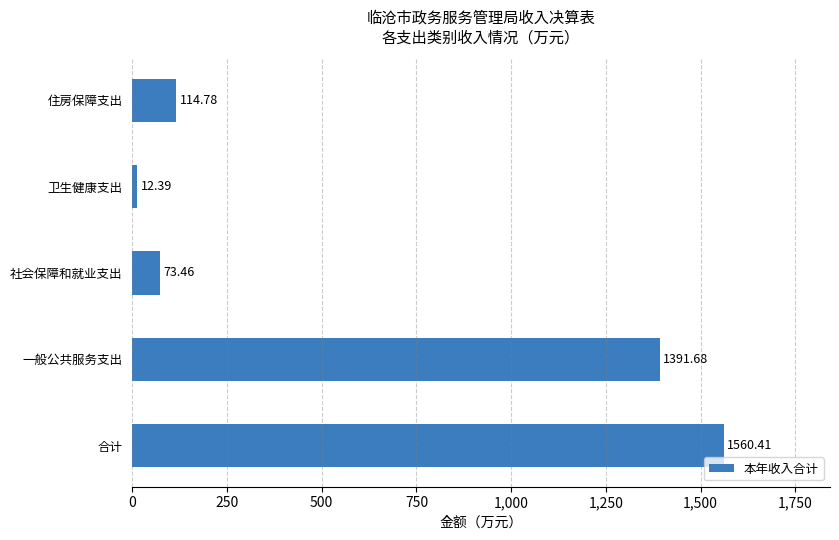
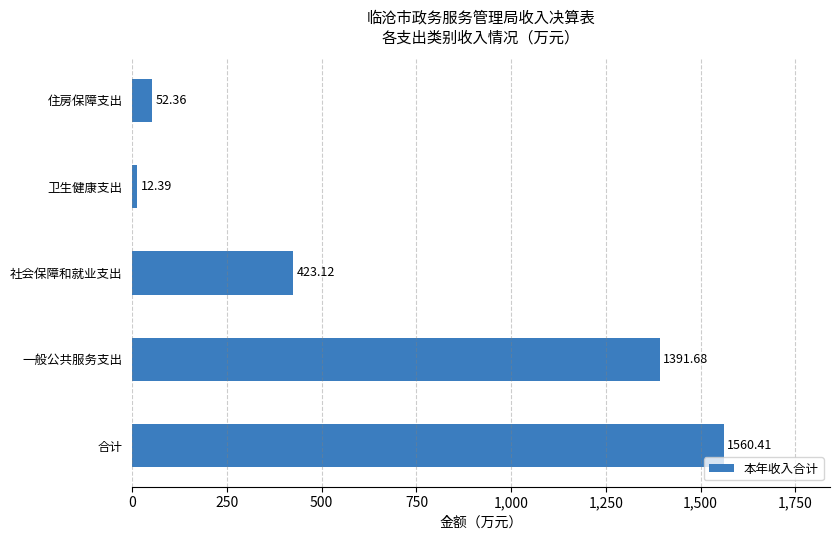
  {
-   "住房保障支出": 114.78,
+   "住房保障支出": 52.36,
    "卫生健康支出": 12.39,
-   "社会保障和就业支出": 73.46,
+   "社会保障和就业支出": 423.12,
    "一般公共服务支出": 1391.68,
    "合计": 1560.41
  }
